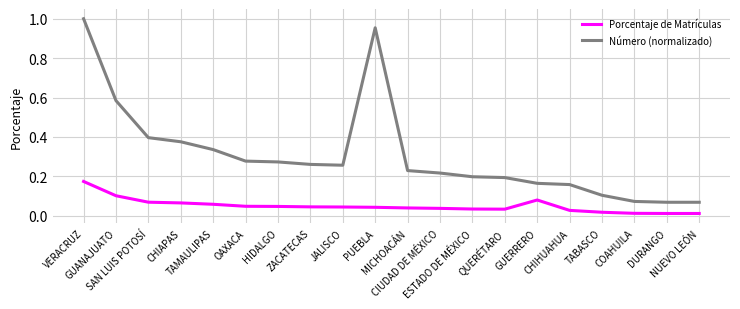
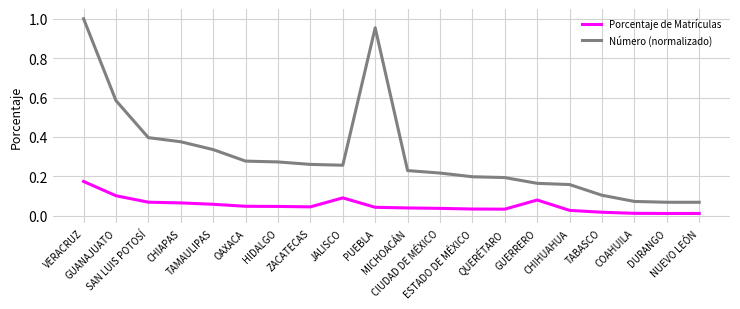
  {
    "Porcentaje de Matrículas": {
      "VERACRUZ": 0.17,
      "GUANAJUATO": 0.10,
      "SAN LUIS POTOSÍ": 0.07,
      "CHIAPAS": 0.07,
      "TAMAULIPAS": 0.06,
      "OAXACA": 0.05,
      "HIDALGO": 0.05,
      "ZACATECAS": 0.05,
-     "JALISCO": 0.04,
+     "JALISCO": 0.09,
      "PUEBLA": 0.04,
      "MICHOACÁN": 0.04,
      "CIUDAD DE MÉXICO": 0.04,
      "ESTADO DE MÉXICO": 0.03,
      "QUERÉTARO": 0.03,
      "GUERRERO": 0.08,
      "CHIHUAHUA": 0.03,
      "TABASCO": 0.02,
      "COAHUILA": 0.01,
      "DURANGO": 0.01,
      "NUEVO LEÓN": 0.01
    },
    "Número (normalizado)": {
      "VERACRUZ": 1.00,
      "GUANAJUATO": 0.58,
      "SAN LUIS POTOSÍ": 0.40,
      "CHIAPAS": 0.38,
      "TAMAULIPAS": 0.34,
      "OAXACA": 0.28,
      "HIDALGO": 0.27,
      "ZACATECAS": 0.26,
      "JALISCO": 0.26,
      "PUEBLA": 0.95,
      "MICHOACÁN": 0.23,
      "CIUDAD DE MÉXICO": 0.22,
      "ESTADO DE MÉXICO": 0.20,
      "QUERÉTARO": 0.19,
      "GUERRERO": 0.16,
      "CHIHUAHUA": 0.16,
      "TABASCO": 0.10,
      "COAHUILA": 0.07,
      "DURANGO": 0.07,
      "NUEVO LEÓN": 0.07
    }
  }
